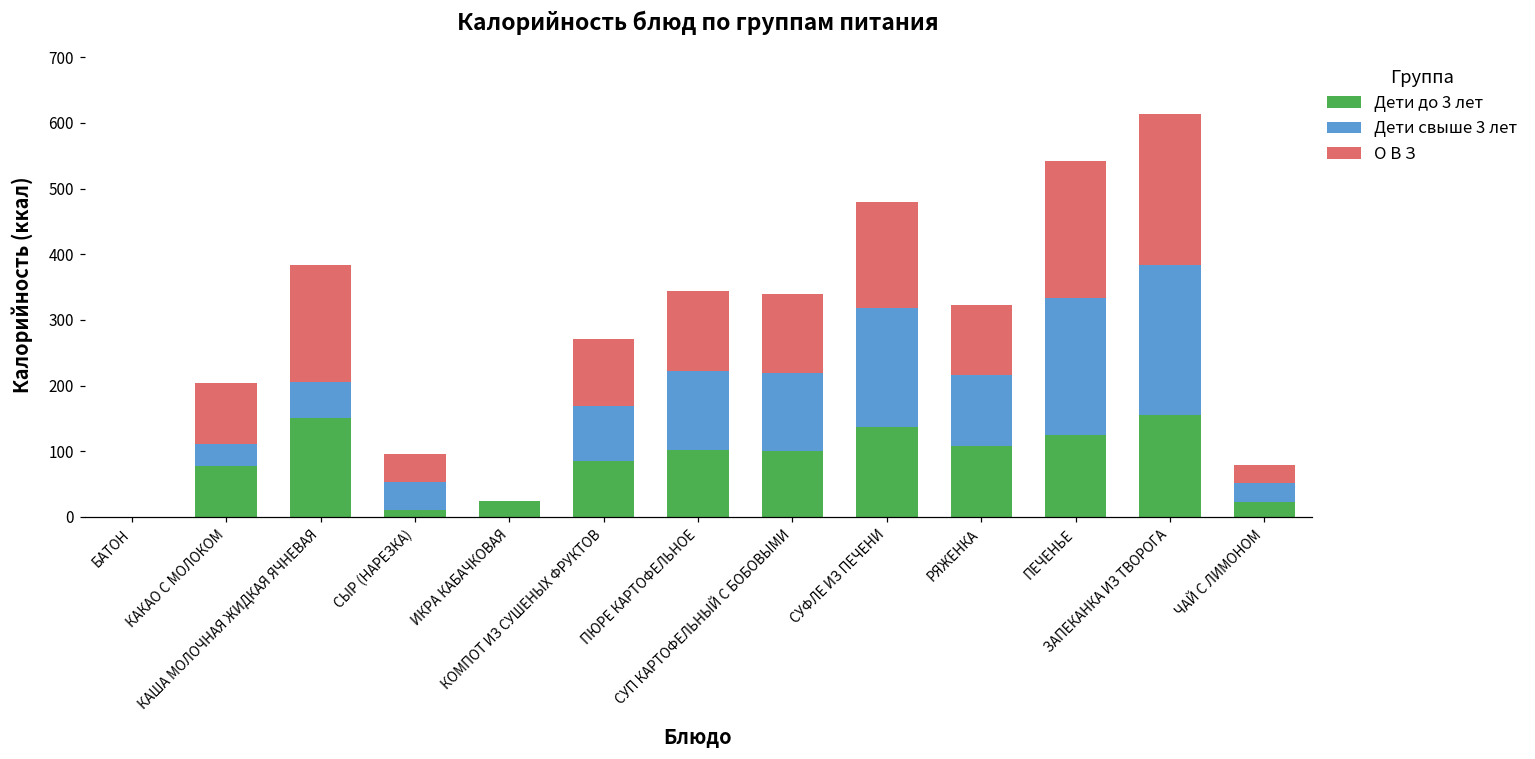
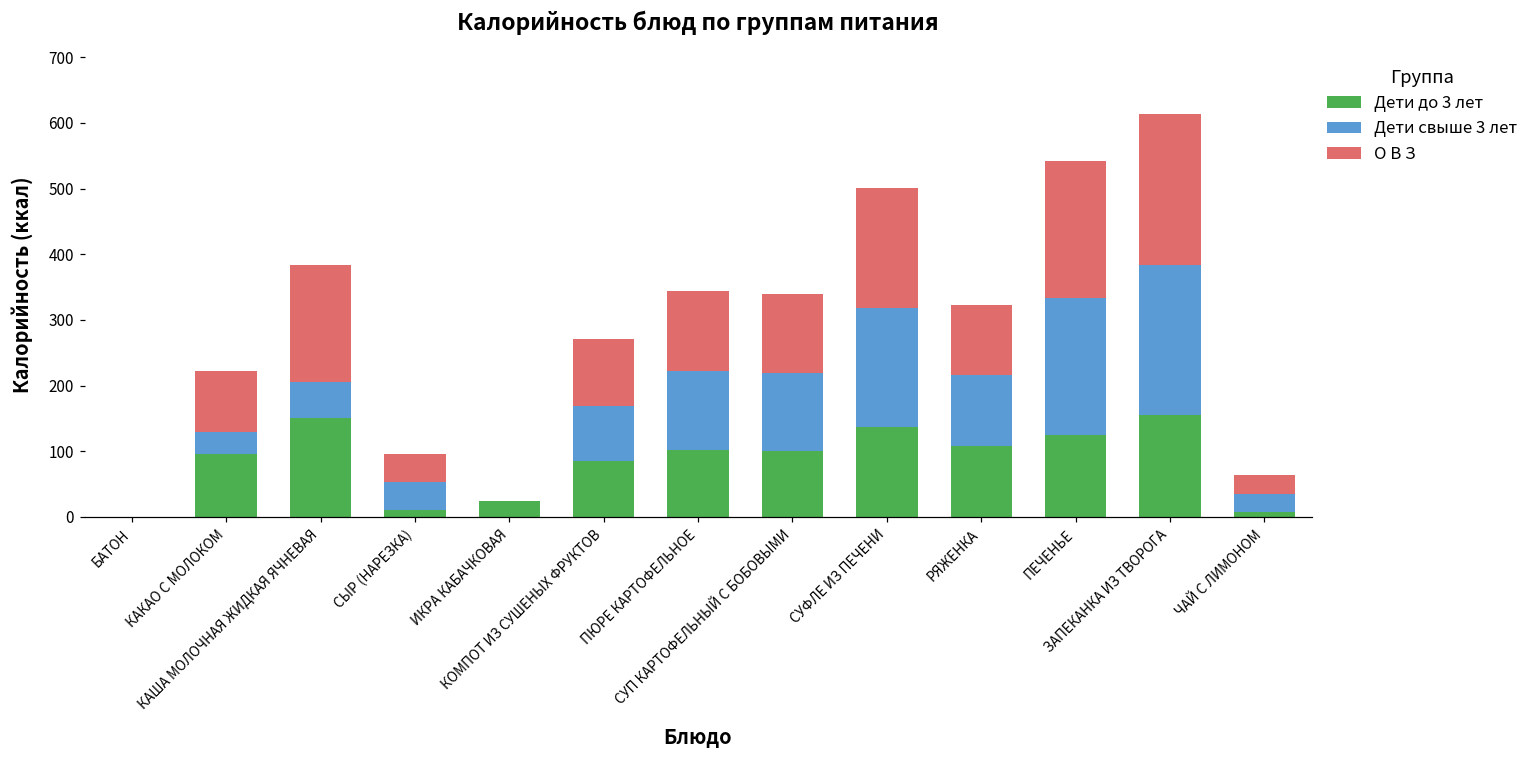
  {
    "Дети до 3 лет": {
      "БАТОН": 0,
-     "КАКАО С МОЛОКОМ": 80,
+     "КАКАО С МОЛОКОМ": 100,
      "КАША МОЛОЧНАЯ ЖИДКАЯ ЯЧНЕВАЯ": 150,
      "СЫР (НАРЕЗКА)": 10,
      "ИКРА КАБАЧКОВАЯ": 20,
      "КОМПОТ ИЗ СУШЕНЫХ ФРУКТОВ": 80,
      "ПЮРЕ КАРТОФЕЛЬНОЕ": 100,
      "СУП КАРТОФЕЛЬНЫЙ С БОБОВЫМИ": 100,
      "СУФЛЕ ИЗ ПЕЧЕНИ": 140,
      "РЯЖЕНКА": 110,
      "ПЕЧЕНЬЕ": 130,
      "ЗАПЕКАНКА ИЗ ТВОРОГА": 160,
-     "ЧАЙ С ЛИМОНОМ": 20
+     "ЧАЙ С ЛИМОНОМ": 10
    },
    "Дети свыше 3 лет": {
      "БАТОН": 0,
      "КАКАО С МОЛОКОМ": 30,
      "КАША МОЛОЧНАЯ ЖИДКАЯ ЯЧНЕВАЯ": 50,
      "СЫР (НАРЕЗКА)": 40,
      "ИКРА КАБАЧКОВАЯ": 0,
      "КОМПОТ ИЗ СУШЕНЫХ ФРУКТОВ": 80,
      "ПЮРЕ КАРТОФЕЛЬНОЕ": 120,
      "СУП КАРТОФЕЛЬНЫЙ С БОБОВЫМИ": 120,
      "СУФЛЕ ИЗ ПЕЧЕНИ": 180,
      "РЯЖЕНКА": 110,
      "ПЕЧЕНЬЕ": 210,
      "ЗАПЕКАНКА ИЗ ТВОРОГА": 230,
      "ЧАЙ С ЛИМОНОМ": 30
    },
    "О В З": {
      "БАТОН": 0,
      "КАКАО С МОЛОКОМ": 90,
      "КАША МОЛОЧНАЯ ЖИДКАЯ ЯЧНЕВАЯ": 180,
      "СЫР (НАРЕЗКА)": 40,
      "ИКРА КАБАЧКОВАЯ": 0,
      "КОМПОТ ИЗ СУШЕНЫХ ФРУКТОВ": 100,
      "ПЮРЕ КАРТОФЕЛЬНОЕ": 120,
      "СУП КАРТОФЕЛЬНЫЙ С БОБОВЫМИ": 120,
-     "СУФЛЕ ИЗ ПЕЧЕНИ": 160,
+     "СУФЛЕ ИЗ ПЕЧЕНИ": 180,
      "РЯЖЕНКА": 110,
      "ПЕЧЕНЬЕ": 210,
      "ЗАПЕКАНКА ИЗ ТВОРОГА": 230,
      "ЧАЙ С ЛИМОНОМ": 30
    }
  }
